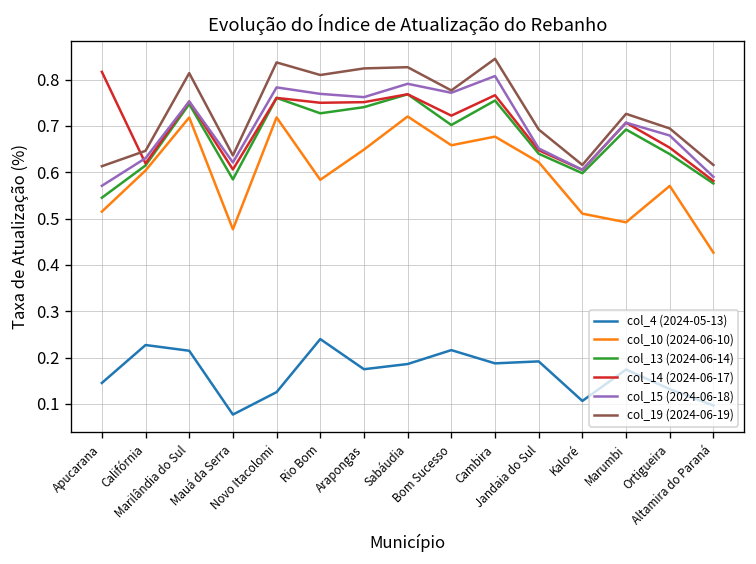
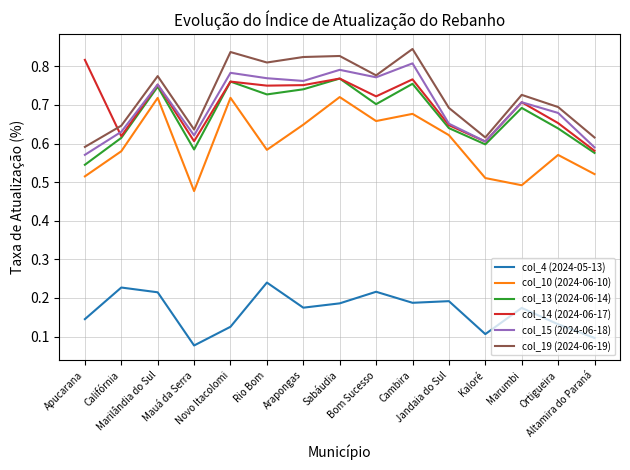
  {
    "col_4 (2024-05-13)": {
      "Apucarana": 0.15,
      "Califórnia": 0.23,
      "Marilândia do Sul": 0.21,
      "Mauá da Serra": 0.08,
      "Novo Itacolomi": 0.13,
      "Rio Bom": 0.24,
      "Arapongas": 0.17,
      "Sabáudia": 0.19,
      "Bom Sucesso": 0.22,
      "Cambira": 0.19,
      "Jandaia do Sul": 0.19,
      "Kaloré": 0.11
    },
    "col_10 (2024-06-10)": {
      "Apucarana": 0.52,
-     "Califórnia": 0.60,
+     "Califórnia": 0.58,
      "Marilândia do Sul": 0.72,
      "Mauá da Serra": 0.48,
      "Novo Itacolomi": 0.72,
      "Rio Bom": 0.58,
      "Arapongas": 0.65,
      "Sabáudia": 0.72,
      "Bom Sucesso": 0.66,
      "Cambira": 0.68,
      "Jandaia do Sul": 0.62,
      "Kaloré": 0.51,
      "Marumbi": 0.49,
      "Ortigueira": 0.57,
-     "Altamira do Paraná": 0.43
+     "Altamira do Paraná": 0.52
    },
    "col_13 (2024-06-14)": {
      "Apucarana": 0.55,
      "Mauá da Serra": 0.58,
      "Rio Bom": 0.73,
      "Arapongas": 0.74,
      "Bom Sucesso": 0.70,
      "Cambira": 0.75,
      "Jandaia do Sul": 0.64,
      "Kaloré": 0.60,
      "Marumbi": 0.69,
      "Ortigueira": 0.64
    },
    "col_14 (2024-06-17)": {
      "Apucarana": 0.82,
      "Mauá da Serra": 0.61,
      "Rio Bom": 0.75,
      "Arapongas": 0.75,
      "Bom Sucesso": 0.72,
      "Cambira": 0.77,
      "Ortigueira": 0.65
    },
    "col_15 (2024-06-18)": {
      "Apucarana": 0.57,
      "Califórnia": 0.63,
      "Mauá da Serra": 0.62,
      "Novo Itacolomi": 0.78,
      "Rio Bom": 0.77,
      "Arapongas": 0.76,
      "Sabáudia": 0.79,
      "Cambira": 0.81,
      "Ortigueira": 0.68,
      "Altamira do Paraná": 0.59
    },
    "col_19 (2024-06-19)": {
-     "Apucarana": 0.61,
+     "Apucarana": 0.59,
      "Califórnia": 0.65,
-     "Marilândia do Sul": 0.81,
+     "Marilândia do Sul": 0.77,
      "Mauá da Serra": 0.64,
      "Novo Itacolomi": 0.84,
      "Rio Bom": 0.81,
      "Arapongas": 0.82,
      "Sabáudia": 0.83,
      "Cambira": 0.84,
      "Jandaia do Sul": 0.69,
      "Kaloré": 0.62,
      "Marumbi": 0.73,
      "Ortigueira": 0.69,
      "Altamira do Paraná": 0.62
    }
  }
